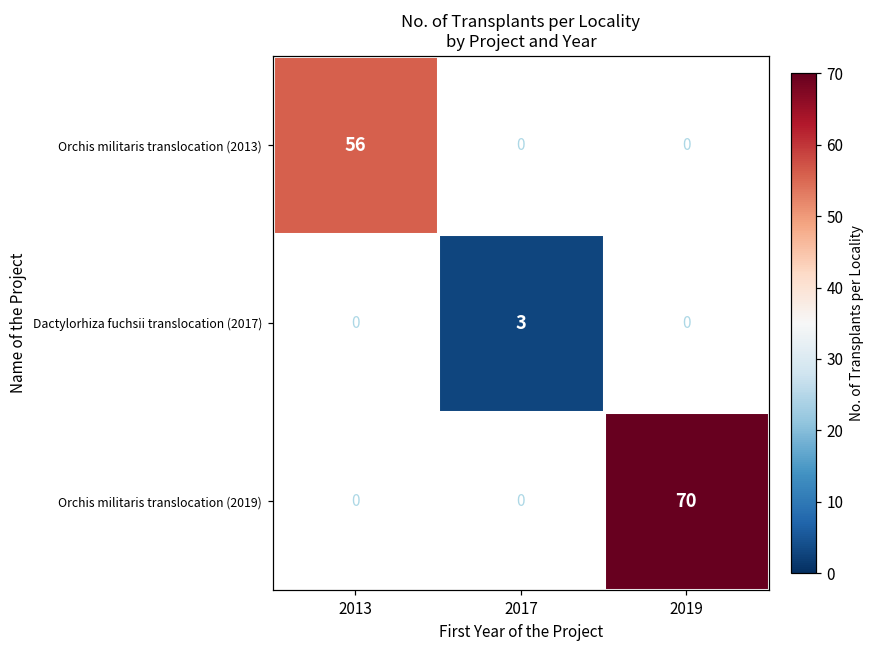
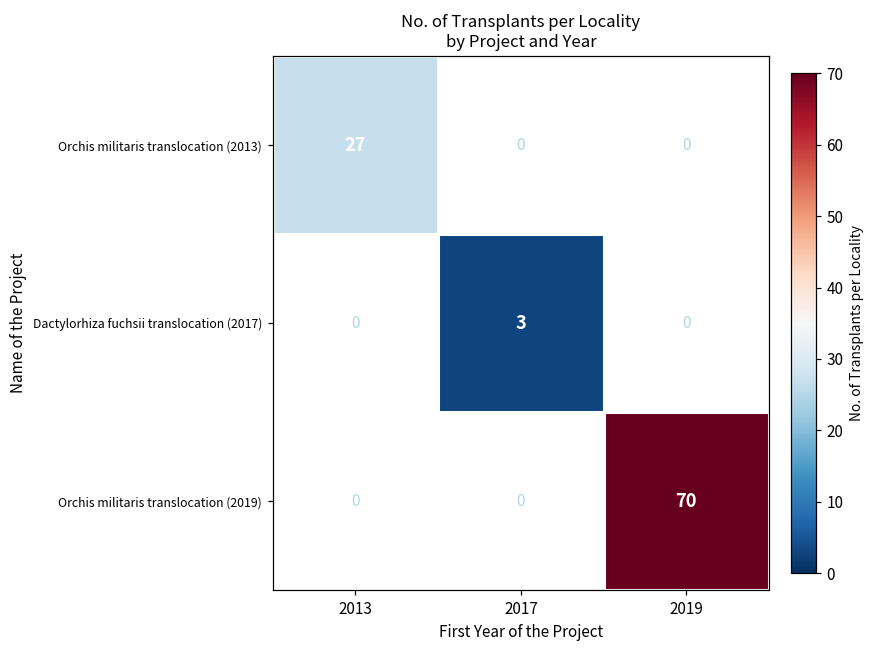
  {
    "Orchis militaris translocation (2013)": {
-     "2013": 56
+     "2013": 27
    },
    "Dactylorhiza fuchsii translocation (2017)": {
      "2017": 3
    },
    "Orchis militaris translocation (2019)": {
      "2019": 70
    }
  }
